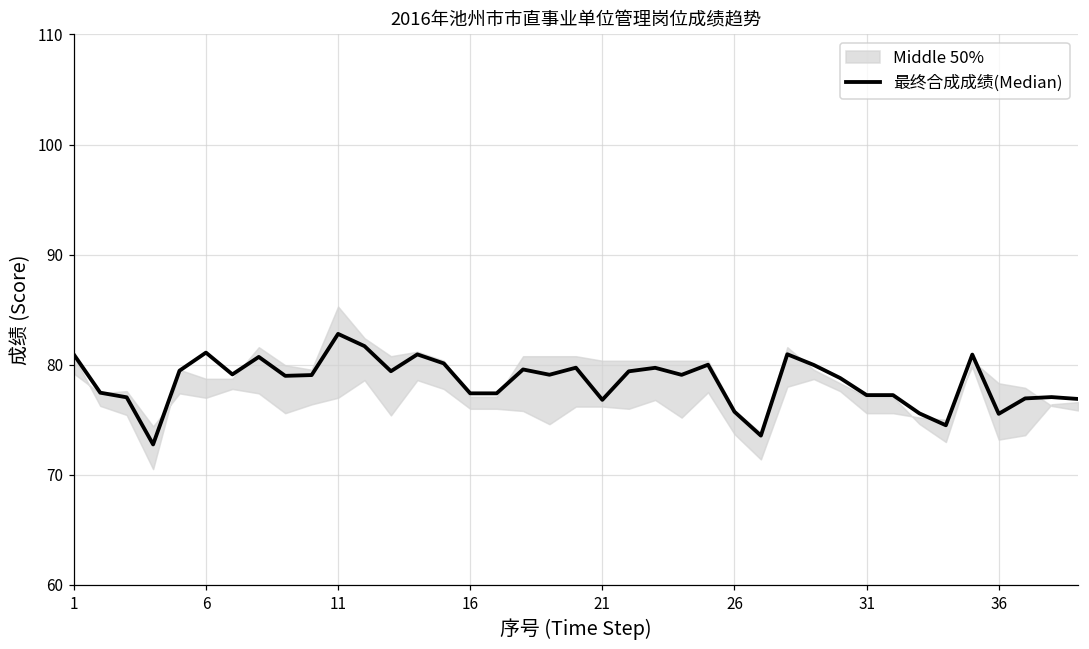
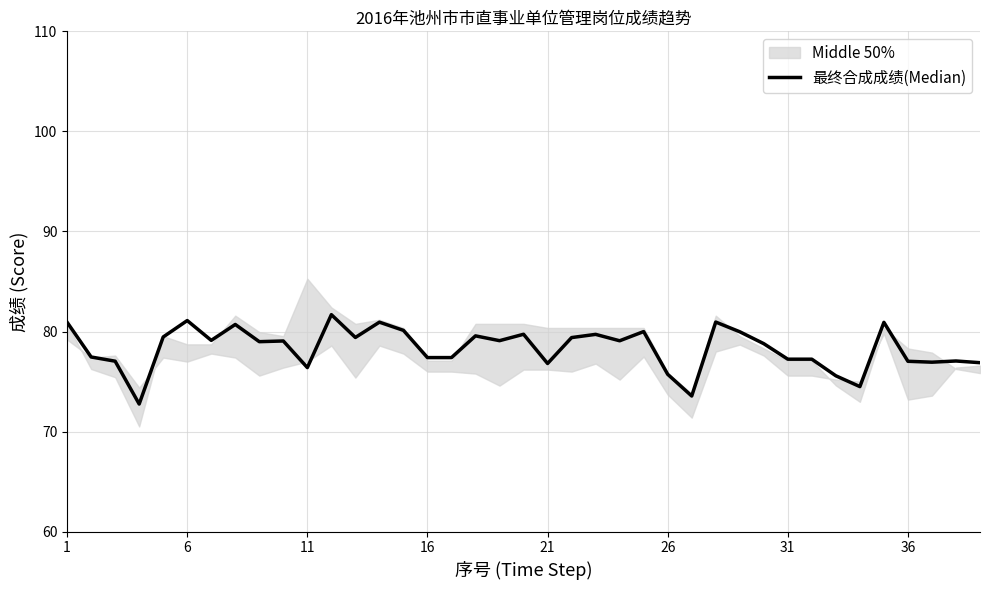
  {
    "最终合成成绩(Median)": {
      "6": 81.1,
-     "11": 82.8,
+     "11": 76.4,
      "16": 77.4,
      "21": 76.8,
-     "36": 75.5
+     "36": 77.0
    }
  }
